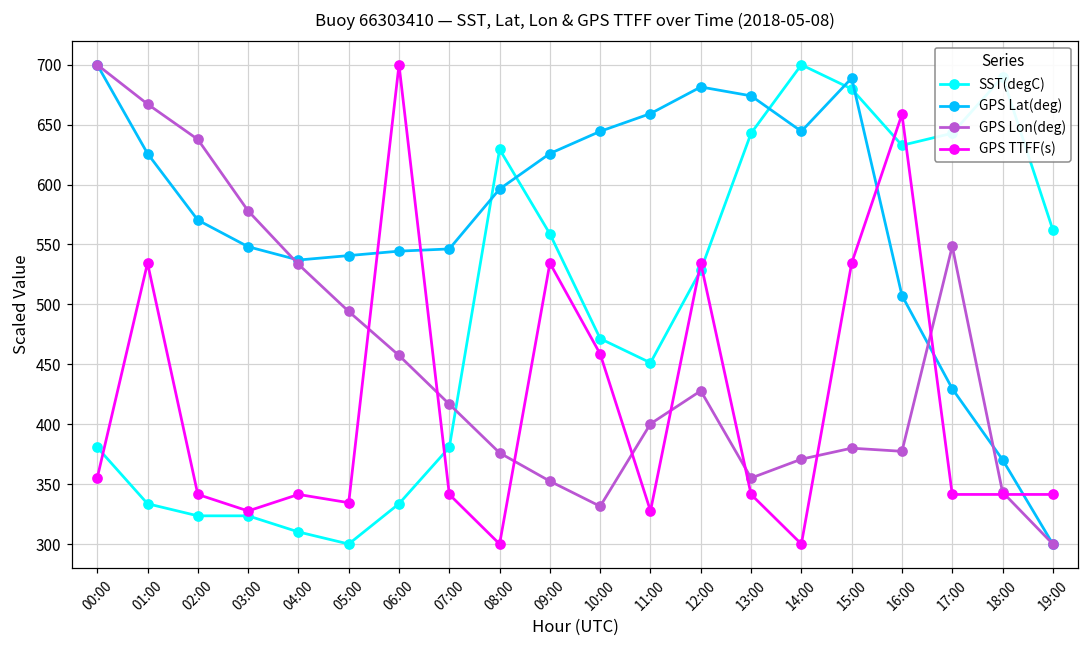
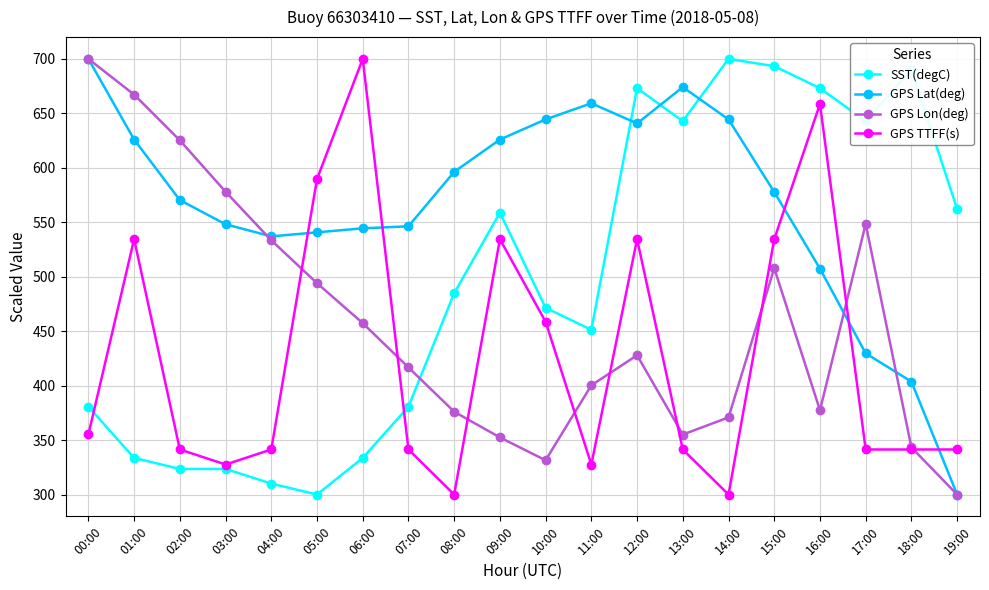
  {
    "SST(degC)": {
      "00:00": 381,
      "01:00": 334,
      "02:00": 324,
      "03:00": 324,
      "04:00": 310,
      "05:00": 300,
      "06:00": 334,
      "07:00": 381,
-     "08:00": 629,
+     "08:00": 485,
      "09:00": 559,
      "10:00": 471,
      "11:00": 451,
-     "12:00": 529,
+     "12:00": 673,
      "13:00": 643,
      "14:00": 700,
-     "15:00": 680,
-     "16:00": 633,
+     "15:00": 693,
+     "16:00": 673,
      "19:00": 562
    },
    "GPS Lat(deg)": {
      "01:00": 626,
      "02:00": 570,
      "03:00": 548,
      "04:00": 537,
      "05:00": 541,
      "06:00": 544,
      "07:00": 546,
      "08:00": 596,
      "09:00": 626,
      "10:00": 644,
      "11:00": 659,
-     "12:00": 681,
+     "12:00": 641,
      "13:00": 674,
      "14:00": 644,
-     "15:00": 689,
+     "15:00": 578,
      "16:00": 507,
      "17:00": 430,
-     "18:00": 370
+     "18:00": 404
    },
    "GPS Lon(deg)": {
      "01:00": 667,
-     "02:00": 638,
+     "02:00": 625,
      "03:00": 578,
      "04:00": 533,
      "05:00": 494,
      "06:00": 457,
      "07:00": 417,
      "08:00": 376,
      "09:00": 352,
      "10:00": 331,
      "11:00": 400,
      "12:00": 428,
      "13:00": 355,
      "14:00": 371,
-     "15:00": 380,
+     "15:00": 508,
      "16:00": 377,
      "17:00": 549
    },
    "GPS TTFF(s)": {
      "00:00": 355,
      "01:00": 534,
      "02:00": 341,
      "03:00": 328,
      "04:00": 341,
-     "05:00": 334,
+     "05:00": 590,
      "06:00": 700,
      "07:00": 341,
      "08:00": 300,
      "09:00": 534,
      "10:00": 459,
      "11:00": 328,
      "12:00": 534,
      "13:00": 341,
      "14:00": 300,
      "15:00": 534,
      "16:00": 659,
      "17:00": 341,
      "19:00": 341
    }
  }
